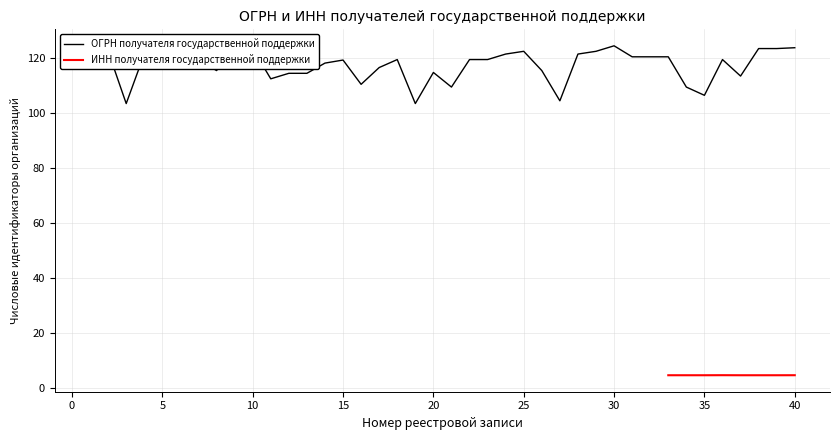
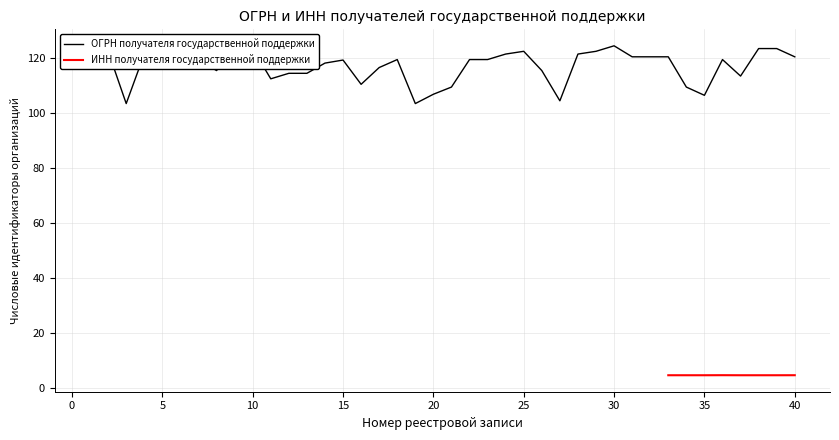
  {
    "ОГРН получателя государственной поддержки": {
      "15": 119,
-     "20": 115,
+     "20": 107,
      "25": 122,
      "30": 124,
      "35": 106,
-     "40": 124
+     "40": 120
    },
    "ИНН получателя государственной поддержки": {
      "35": 5,
      "40": 5
    }
  }
